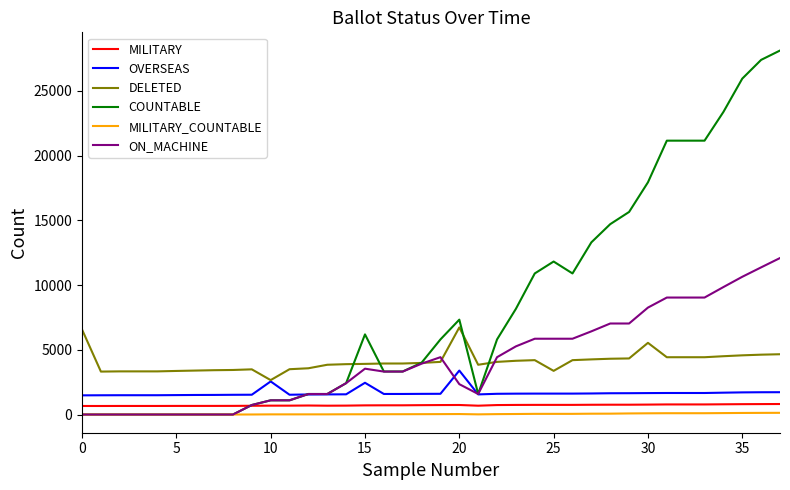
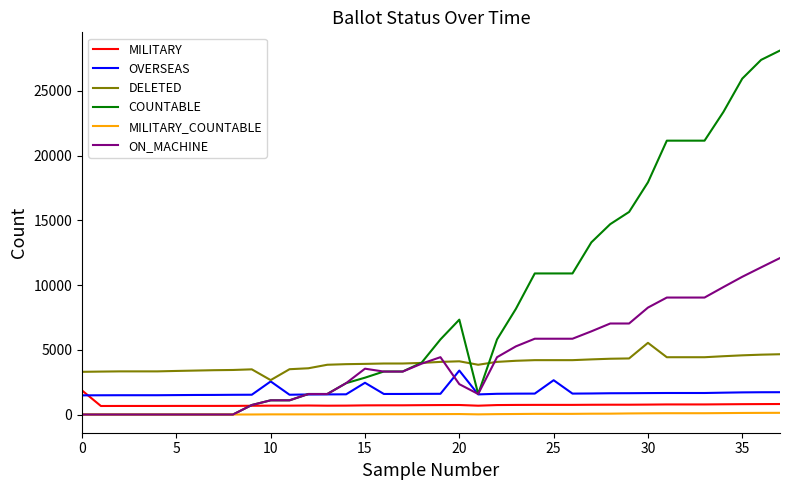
  {
    "MILITARY": {
-     "0": 700,
+     "0": 1900,
      "5": 700,
      "10": 700,
      "15": 700,
      "20": 700,
      "25": 700,
      "30": 800,
      "35": 800
    },
    "OVERSEAS": {
      "0": 1500,
      "5": 1500,
      "15": 2500,
      "20": 3400,
-     "25": 1600,
+     "25": 2700,
      "30": 1700,
      "35": 1700
    },
    "DELETED": {
-     "0": 6600,
+     "0": 3300,
      "5": 3400,
      "15": 3900,
-     "20": 6700,
-     "25": 3400,
+     "20": 4100,
+     "25": 4200,
      "30": 5500,
      "35": 4600
    },
    "COUNTABLE": {
-     "15": 6200,
+     "15": 2800,
      "20": 7300,
-     "25": 11800,
+     "25": 10900,
      "30": 17900,
      "35": 25900
    },
    "MILITARY_COUNTABLE": {
      "10": 0,
      "15": 0,
      "20": 0,
      "25": 100,
      "30": 100,
      "35": 100
    },
    "ON_MACHINE": {
      "15": 3500,
      "20": 2300,
      "25": 5900,
      "30": 8300,
      "35": 10600
    }
  }
